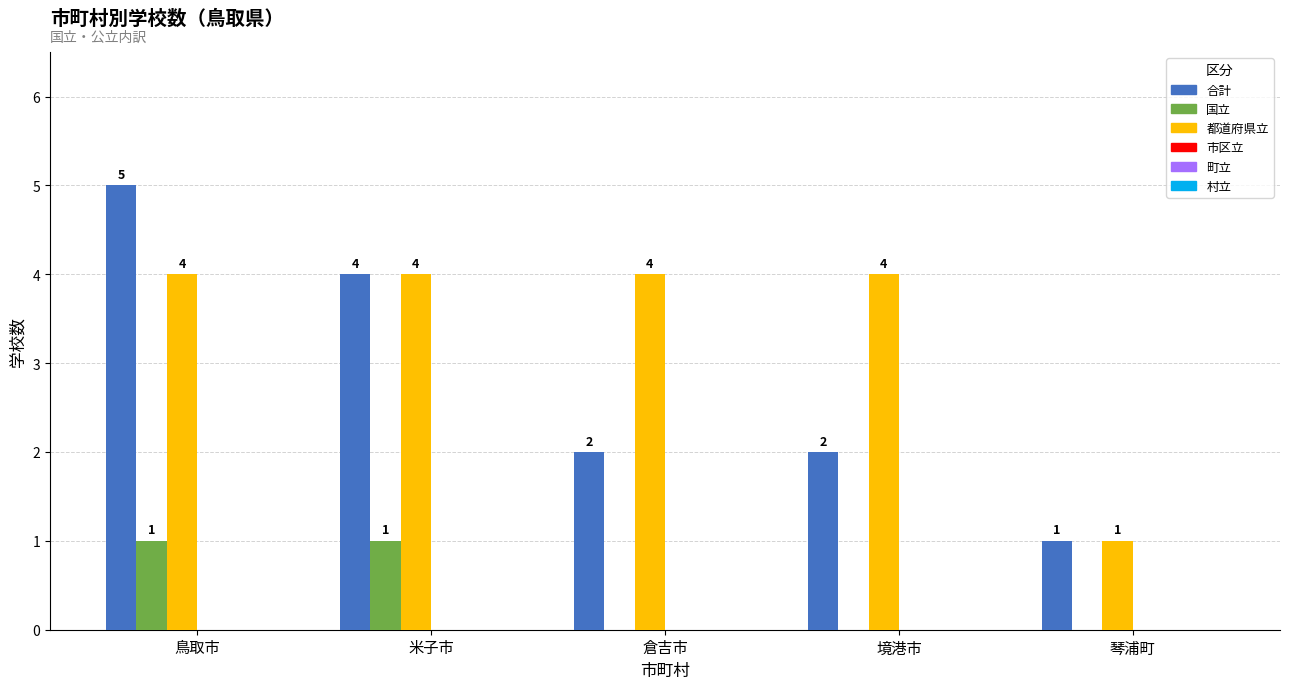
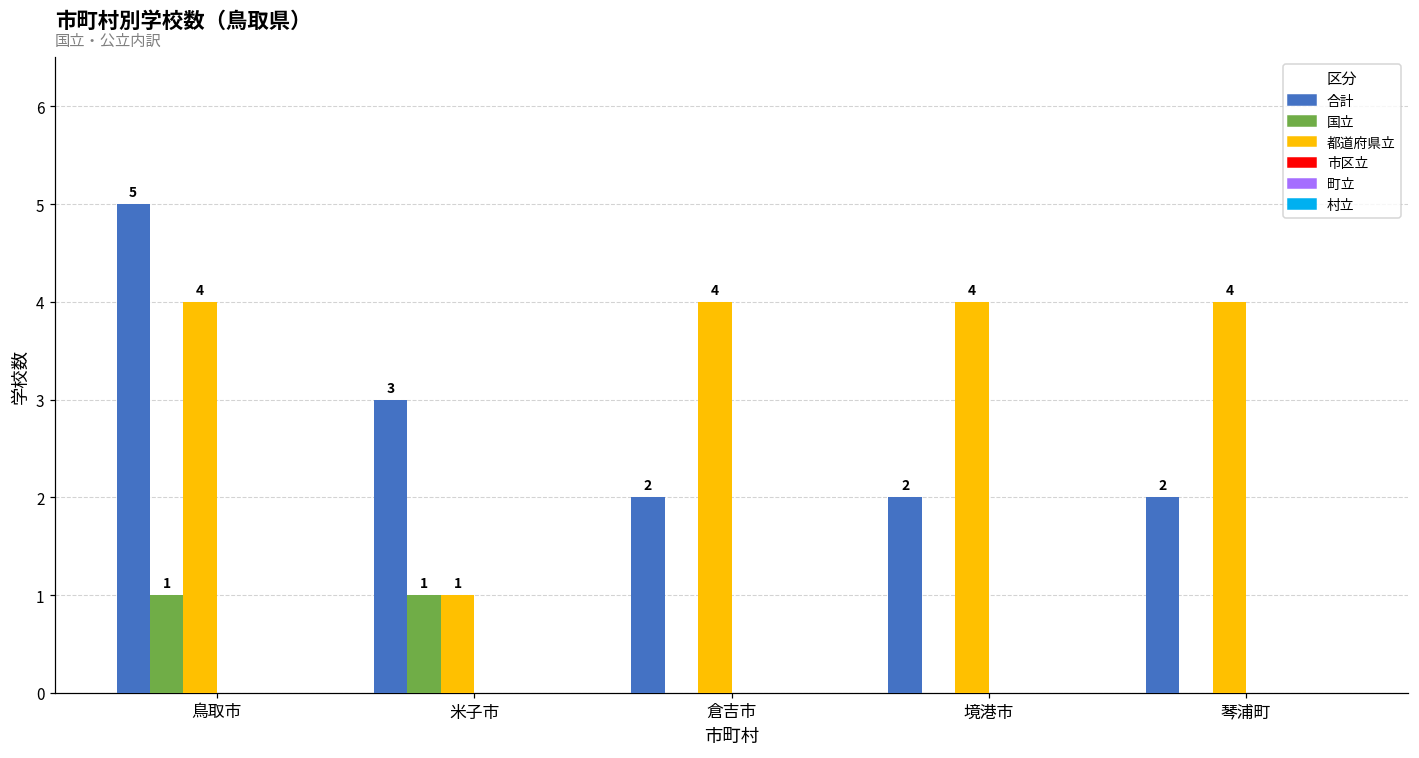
  {
    "合計": {
      "鳥取市": 5,
-     "米子市": 4,
+     "米子市": 3,
      "倉吉市": 2,
      "境港市": 2,
-     "琴浦町": 1
+     "琴浦町": 2
    },
    "国立": {
      "鳥取市": 1,
      "米子市": 1
    },
    "都道府県立": {
      "鳥取市": 4,
-     "米子市": 4,
+     "米子市": 1,
      "倉吉市": 4,
      "境港市": 4,
-     "琴浦町": 1
+     "琴浦町": 4
    },
    "市区立": {
      "鳥取市": 0.0,
      "米子市": 0.0,
      "倉吉市": 0.0,
      "境港市": 0.0,
      "琴浦町": 0.0
    },
    "町立": {
      "鳥取市": 0.0,
      "米子市": 0.0,
      "倉吉市": 0.0,
      "境港市": 0.0,
      "琴浦町": 0.0
    },
    "村立": {
      "鳥取市": 0.0,
      "米子市": 0.0,
      "倉吉市": 0.0,
      "境港市": 0.0,
      "琴浦町": 0.0
    }
  }
